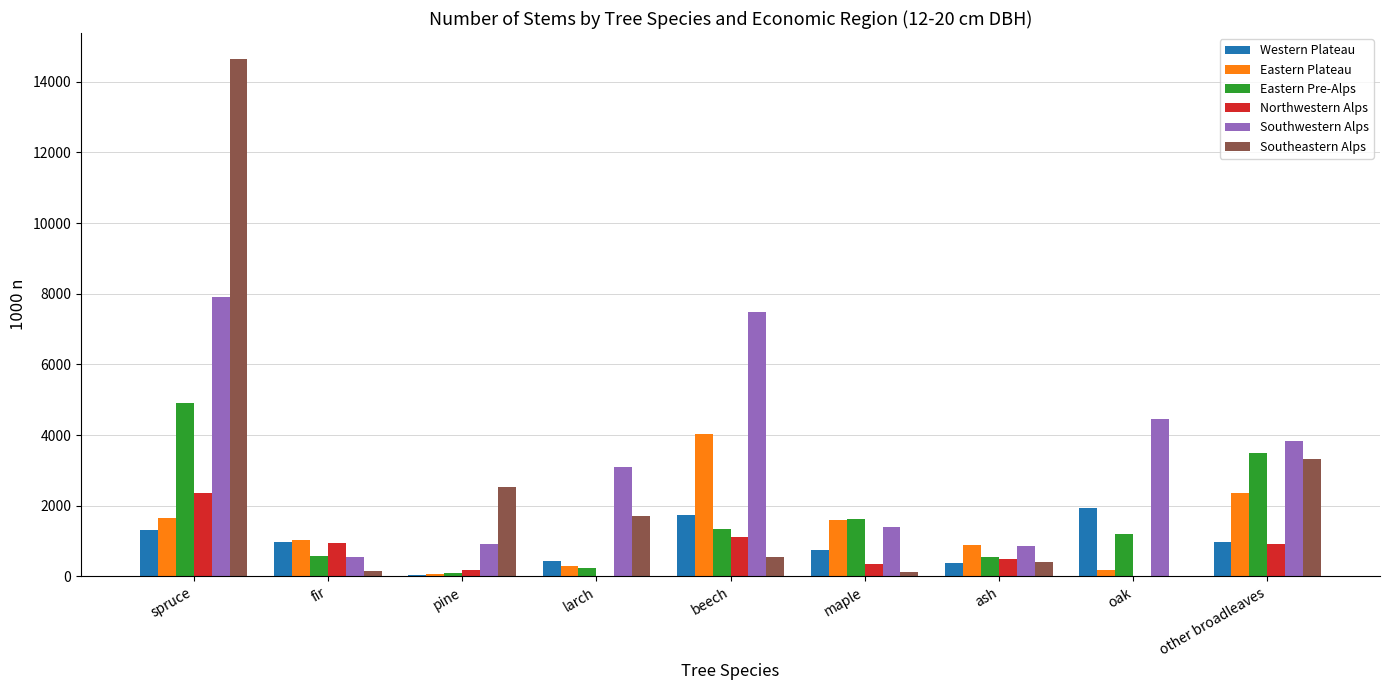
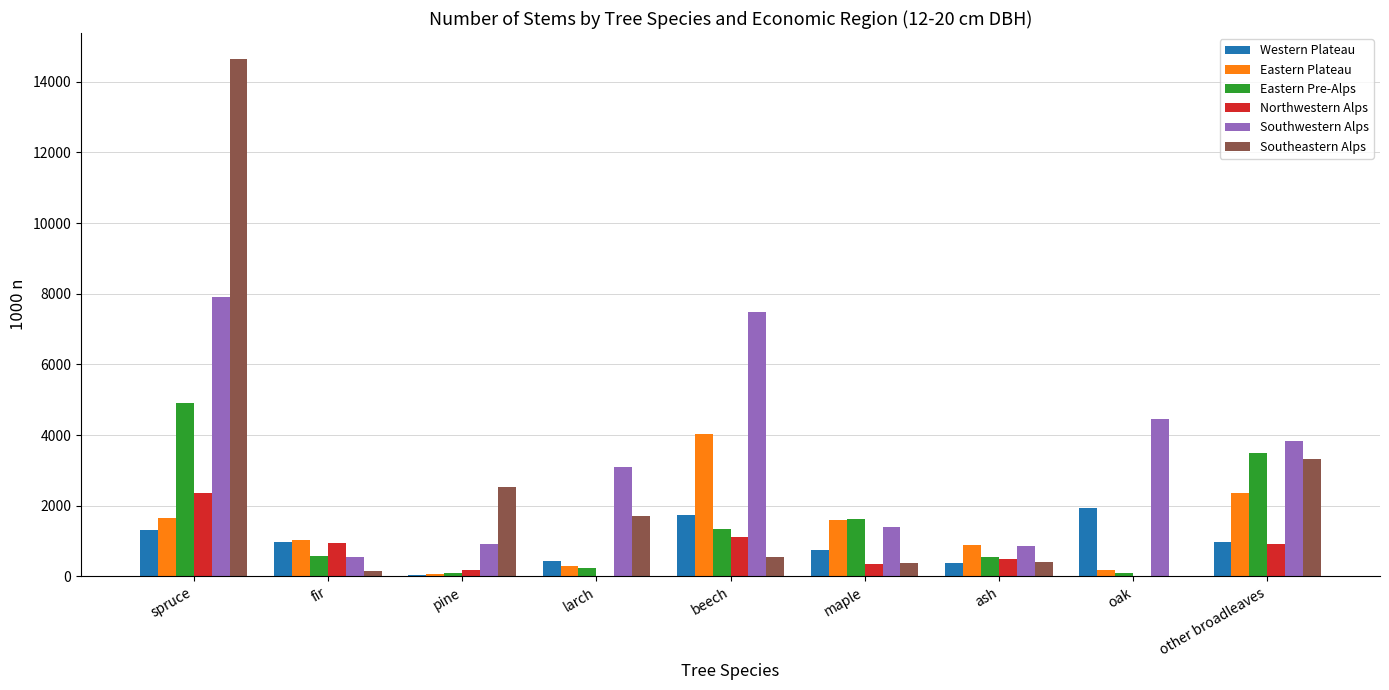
  {
    "Western Plateau": {
      "spruce": 1300,
      "fir": 1000,
      "larch": 500,
      "beech": 1700,
      "maple": 700,
      "ash": 400,
      "oak": 1900,
      "other broadleaves": 1000
    },
    "Eastern Plateau": {
      "spruce": 1700,
      "fir": 1000,
      "larch": 300,
      "beech": 4000,
      "maple": 1600,
      "ash": 900,
      "oak": 200,
      "other broadleaves": 2400
    },
    "Eastern Pre-Alps": {
      "spruce": 4900,
      "fir": 600,
      "pine": 100,
      "larch": 200,
      "beech": 1300,
      "maple": 1600,
      "ash": 500,
-     "oak": 1200,
+     "oak": 100,
      "other broadleaves": 3500
    },
    "Northwestern Alps": {
      "spruce": 2400,
      "fir": 900,
      "pine": 200,
      "larch": 0,
      "beech": 1100,
      "maple": 400,
      "ash": 500,
      "other broadleaves": 900
    },
    "Southwestern Alps": {
      "spruce": 7900,
      "fir": 600,
      "pine": 900,
      "larch": 3100,
      "beech": 7500,
      "maple": 1400,
      "ash": 900,
      "oak": 4500,
      "other broadleaves": 3800
    },
    "Southeastern Alps": {
      "spruce": 14600,
      "fir": 100,
      "pine": 2500,
      "larch": 1700,
      "beech": 500,
-     "maple": 100,
+     "maple": 400,
      "ash": 400,
      "other broadleaves": 3300
    }
  }
